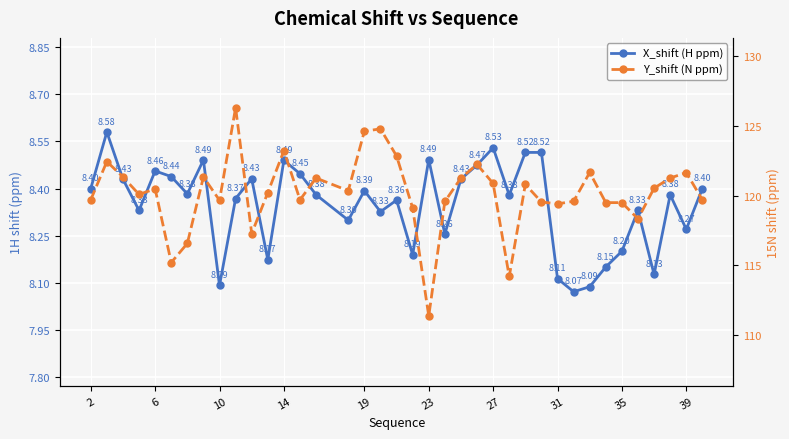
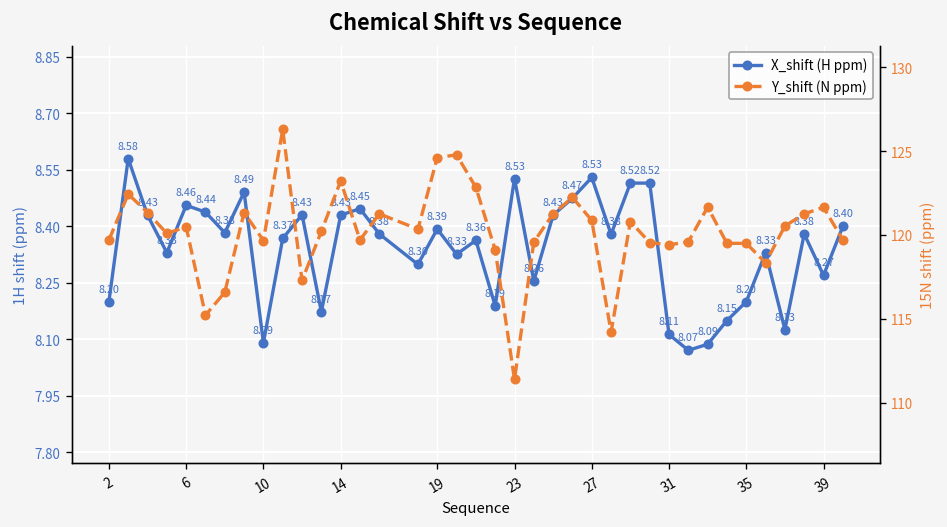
  {
    "X_shift (H ppm)": {
-     "2": 8.40,
+     "2": 8.20,
      "6": 8.46,
      "10": 8.09,
-     "14": 8.49,
+     "14": 8.43,
      "19": 8.39,
-     "23": 8.49,
+     "23": 8.53,
      "27": 8.53,
      "31": 8.11,
      "35": 8.20,
      "39": 8.27
    }
  }
